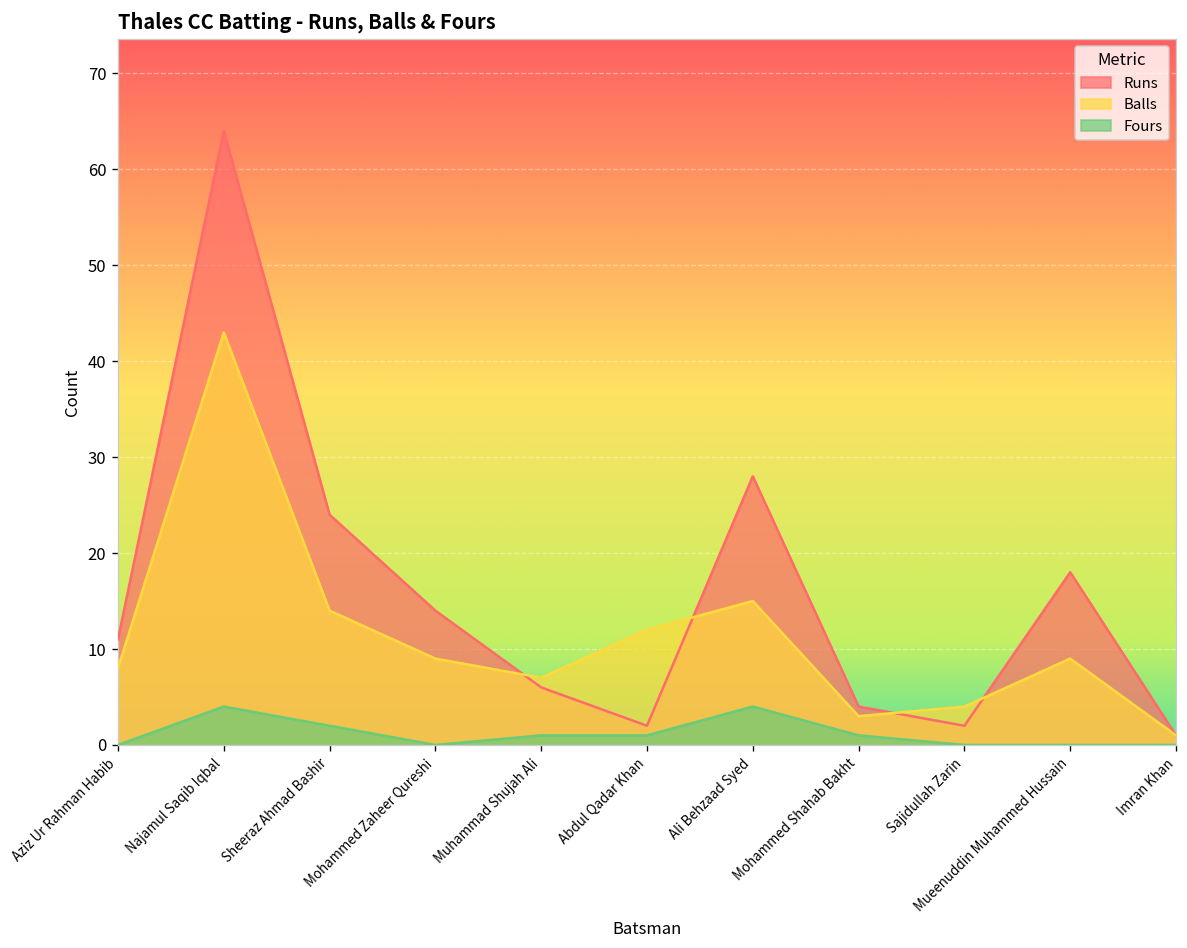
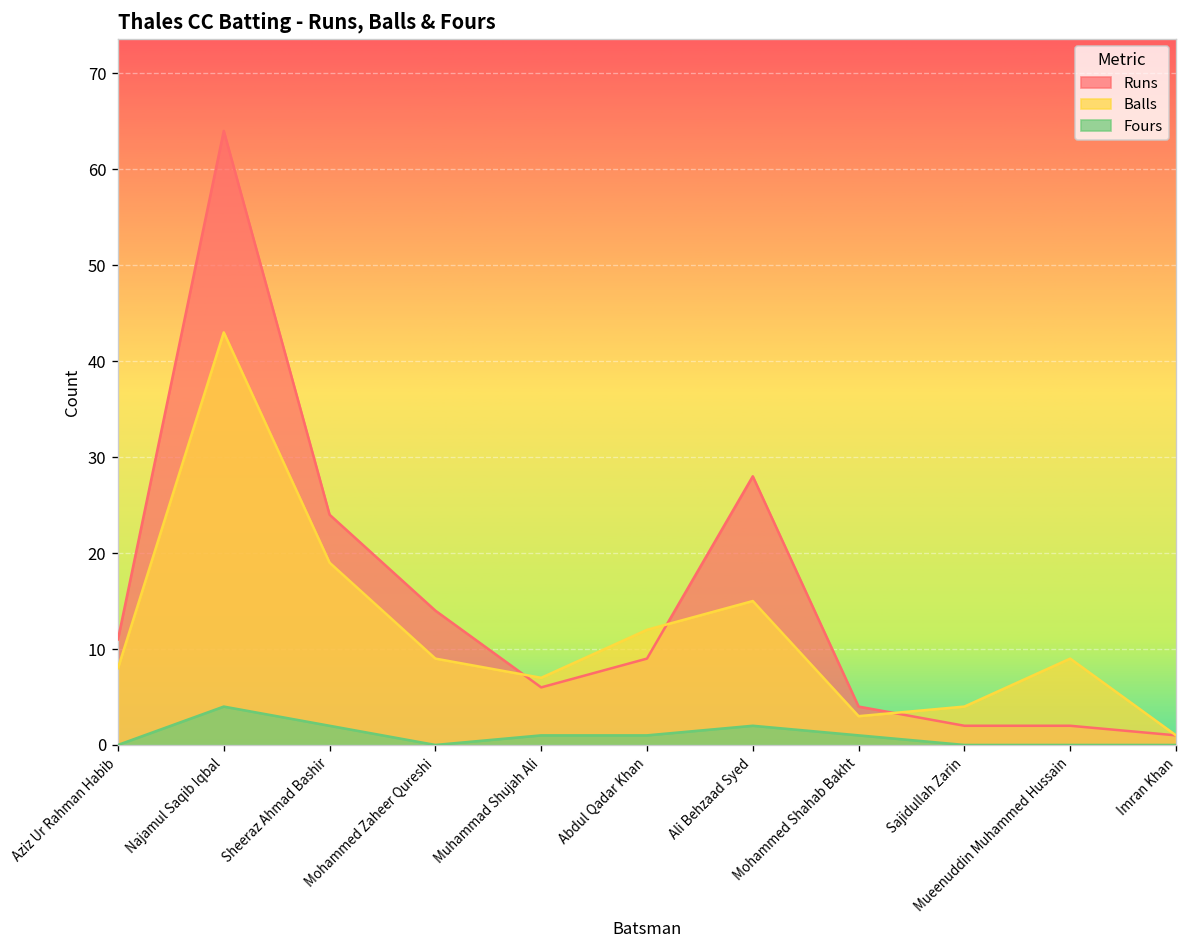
  {
    "Runs": {
      "Aziz Ur Rahman Habib": 11,
      "Najamul Saqib Iqbal": 64,
      "Sheeraz Ahmad Bashir": 24,
      "Mohammed Zaheer Qureshi": 14,
      "Muhammad Shujah Ali": 6,
-     "Abdul Qadar Khan": 2,
+     "Abdul Qadar Khan": 9,
      "Ali Behzaad Syed": 28,
      "Mohammed Shahab Bakht": 4,
      "Sajidullah Zarin": 2,
-     "Mueenuddin Muhammed Hussain": 18
+     "Mueenuddin Muhammed Hussain": 2
    },
    "Balls": {
      "Aziz Ur Rahman Habib": 8,
      "Najamul Saqib Iqbal": 43,
-     "Sheeraz Ahmad Bashir": 14,
+     "Sheeraz Ahmad Bashir": 19,
      "Mohammed Zaheer Qureshi": 9,
      "Muhammad Shujah Ali": 7,
      "Abdul Qadar Khan": 12,
      "Ali Behzaad Syed": 15,
      "Mohammed Shahab Bakht": 3,
      "Sajidullah Zarin": 4,
      "Mueenuddin Muhammed Hussain": 9
    },
    "Fours": {
      "Aziz Ur Rahman Habib": 0,
      "Najamul Saqib Iqbal": 4,
      "Sheeraz Ahmad Bashir": 2,
      "Mohammed Zaheer Qureshi": 0,
      "Muhammad Shujah Ali": 1,
      "Abdul Qadar Khan": 1,
-     "Ali Behzaad Syed": 4,
+     "Ali Behzaad Syed": 2,
      "Mohammed Shahab Bakht": 1,
      "Sajidullah Zarin": 0,
      "Mueenuddin Muhammed Hussain": 0,
      "Imran Khan": 0
    }
  }
